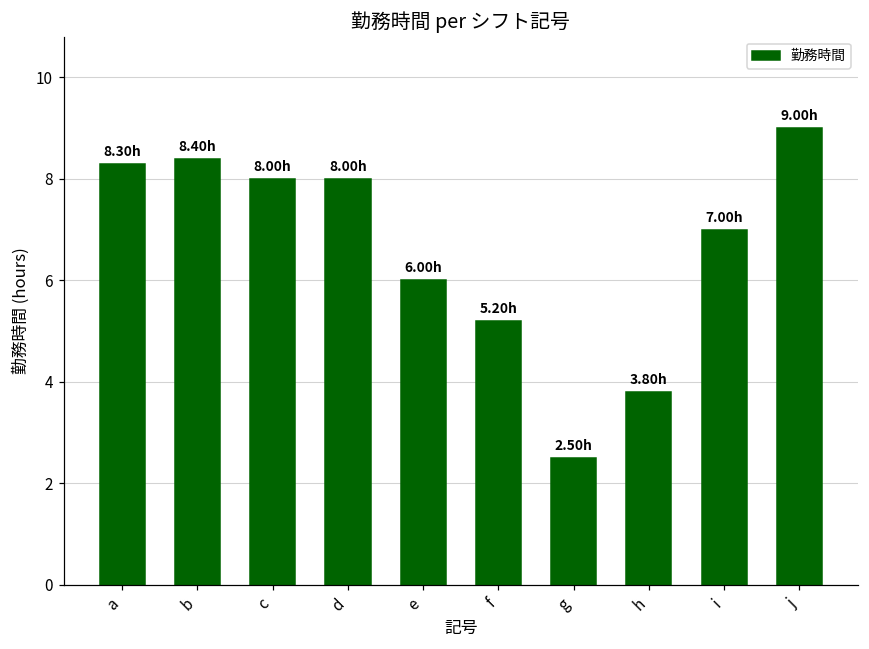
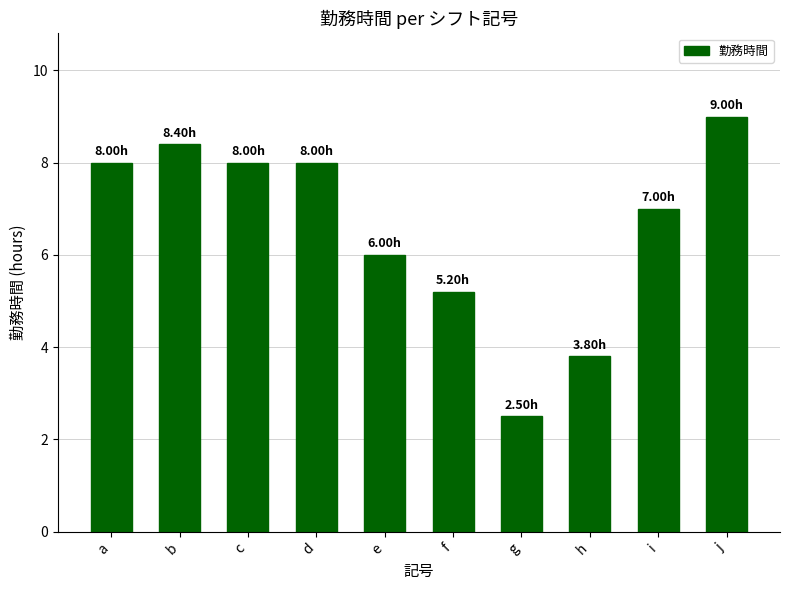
  {
-   "a": "8.30h",
+   "a": "8.00h",
    "b": "8.40h",
    "c": "8.00h",
    "d": "8.00h",
    "e": "6.00h",
    "f": "5.20h",
    "g": "2.50h",
    "h": "3.80h",
    "i": "7.00h",
    "j": "9.00h"
  }
